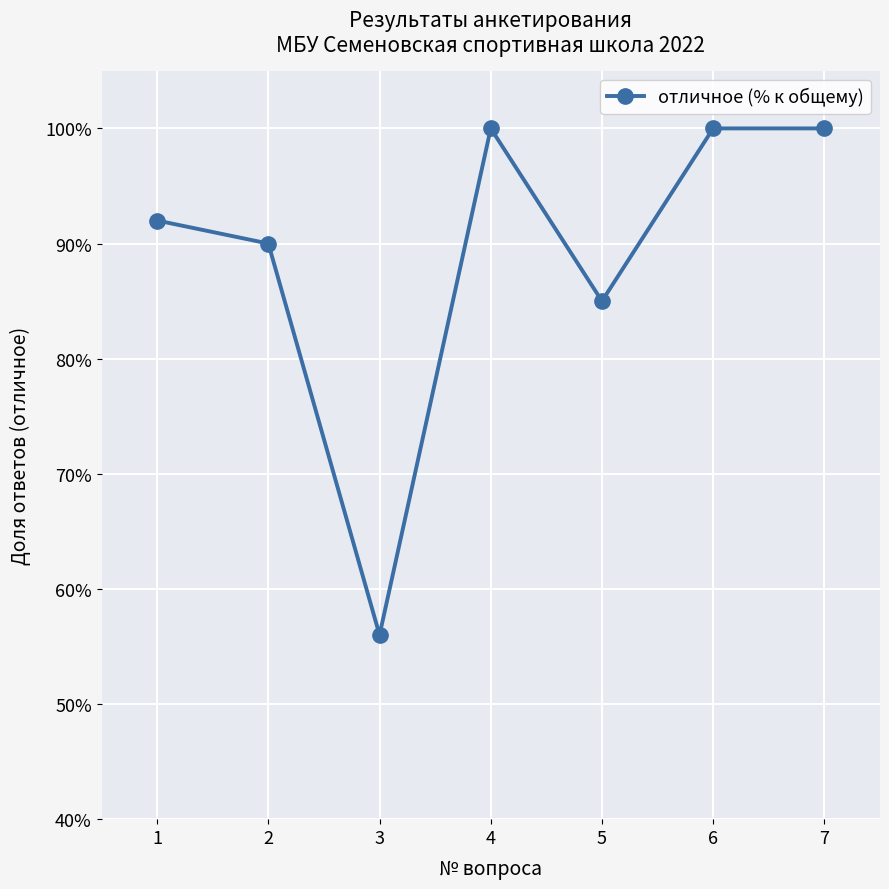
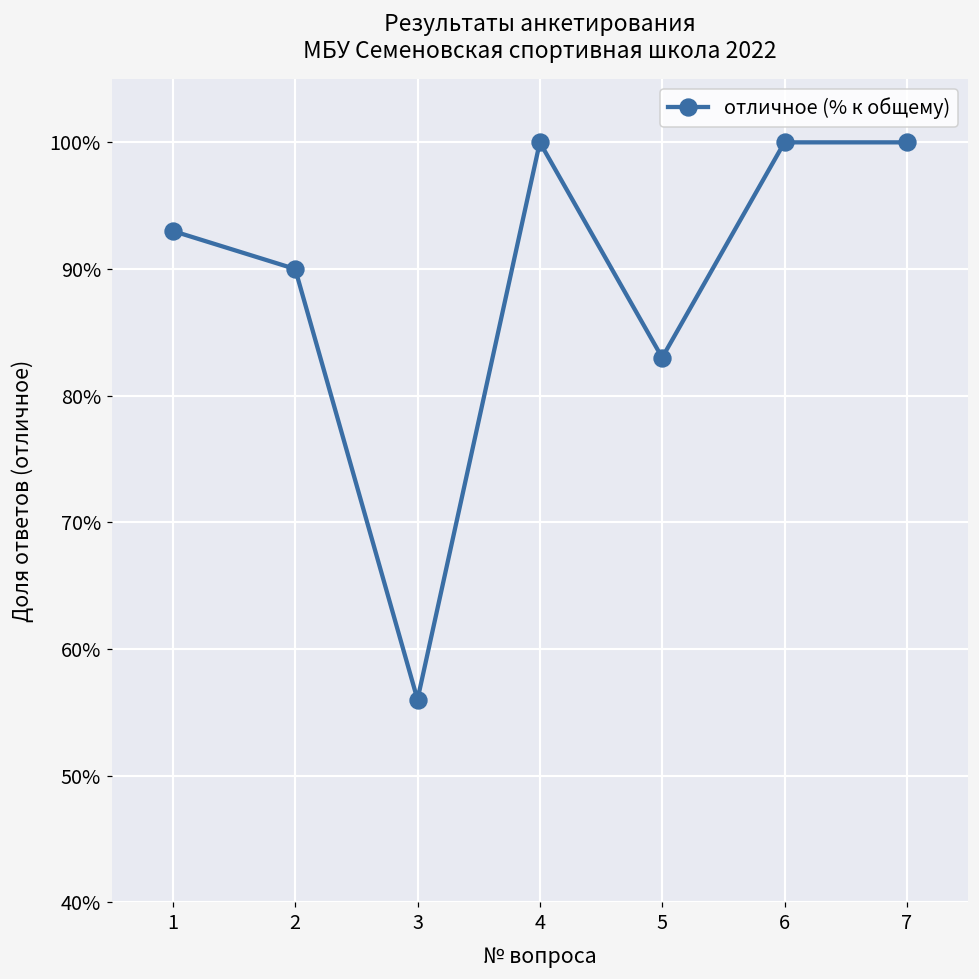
  {
-   "1": "92.0%",
+   "1": "93.0%",
    "2": "90.0%",
    "3": "56.0%",
    "4": "100.0%",
-   "5": "85.0%",
+   "5": "83.0%",
    "6": "100.0%",
    "7": "100.0%"
  }
